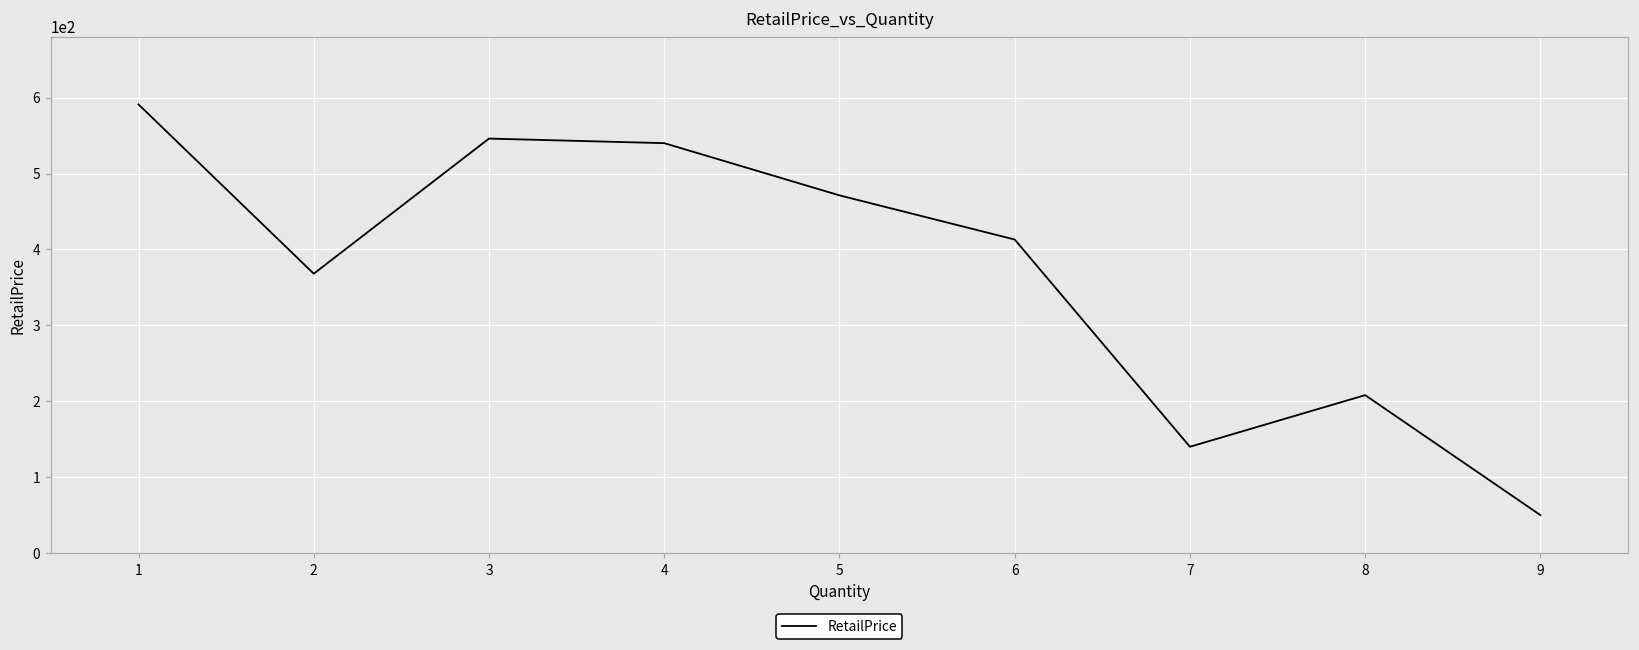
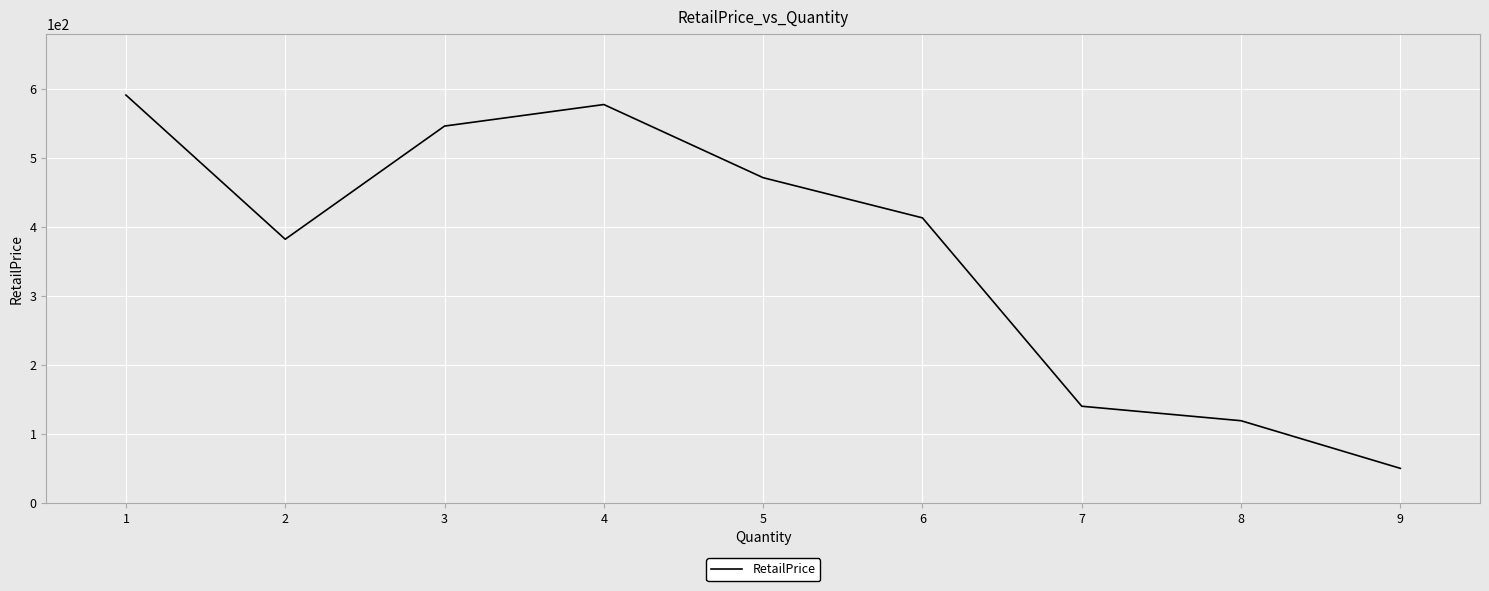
  {
    "1": 590,
-   "2": 370,
+   "2": 380,
    "3": 550,
-   "4": 540,
+   "4": 580,
    "5": 470,
    "6": 410,
    "7": 140,
-   "8": 210,
+   "8": 120,
    "9": 50
  }
